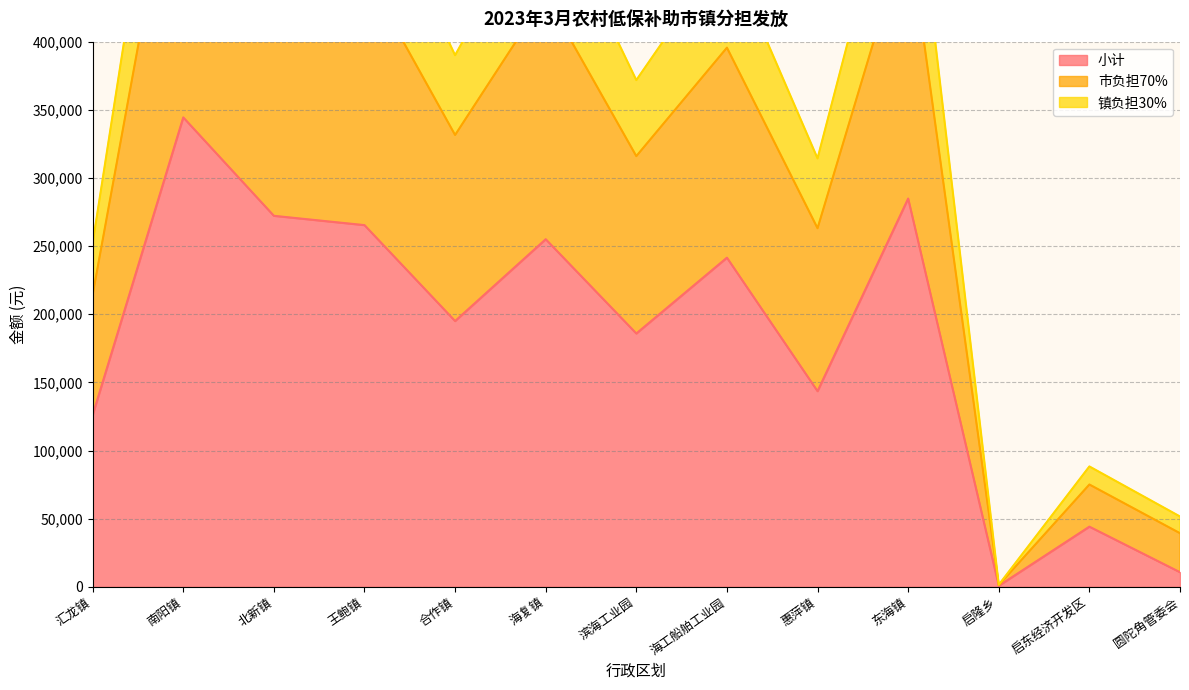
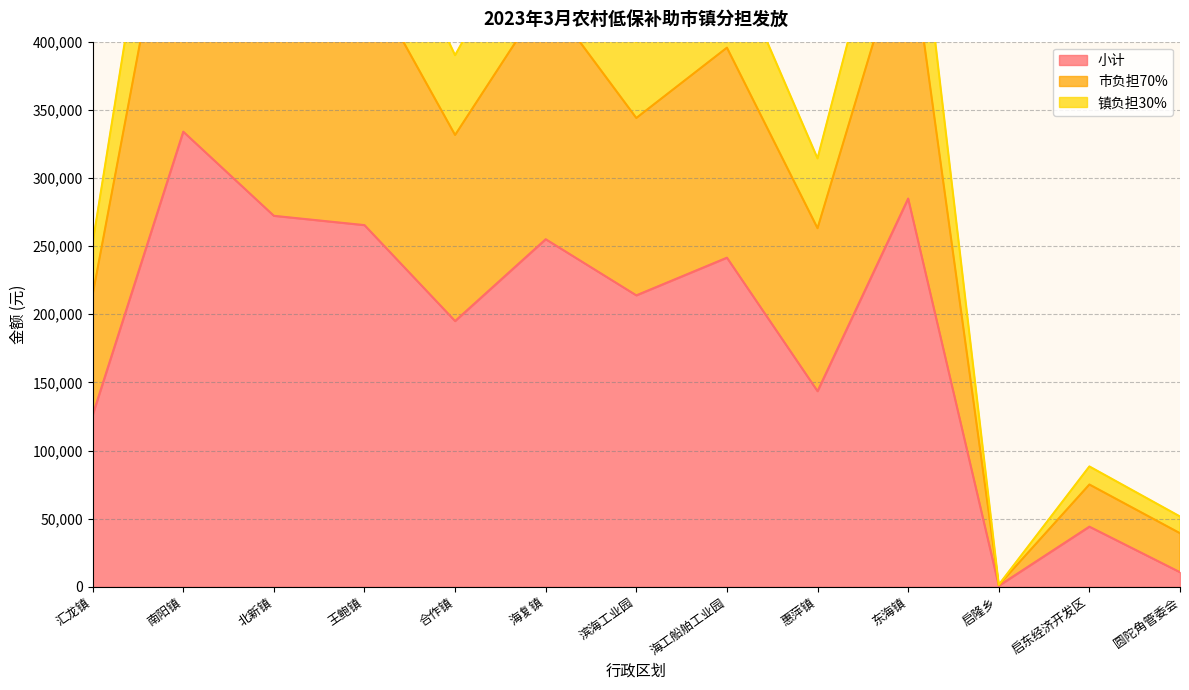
  {
    "小计": {
      "汇龙镇": "126,000",
-     "南阳镇": "344,000",
+     "南阳镇": "334,000",
      "北新镇": "272,000",
      "王鲍镇": "265,000",
      "合作镇": "195,000",
      "海复镇": "255,000",
-     "滨海工业园": "186,000",
+     "滨海工业园": "214,000",
      "海工船舶工业园": "242,000",
      "惠萍镇": "144,000",
      "东海镇": "285,000",
      "启东经济开发区": "44,000",
      "圆陀角管委会": "11,000"
    }
  }
